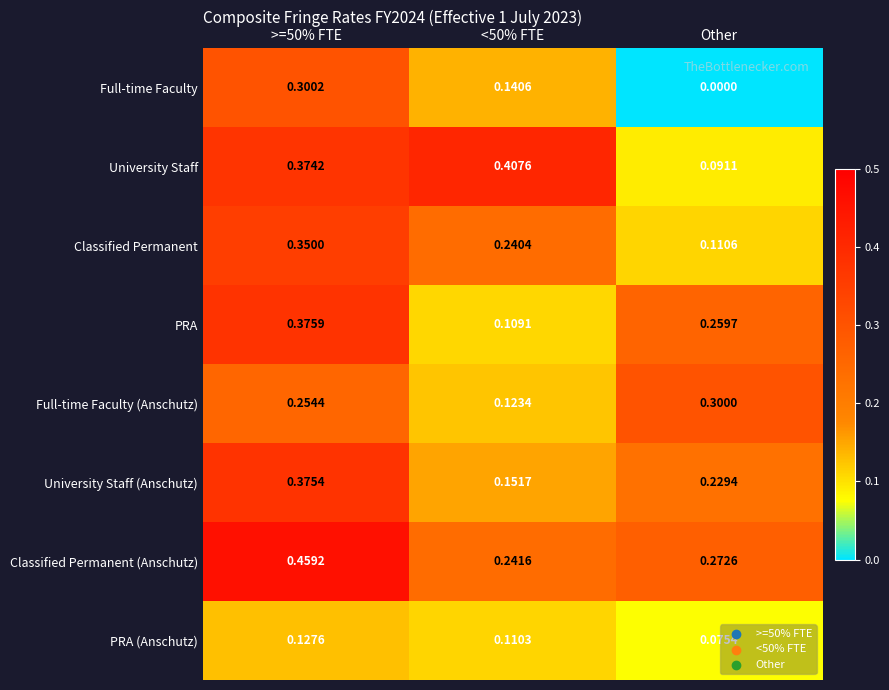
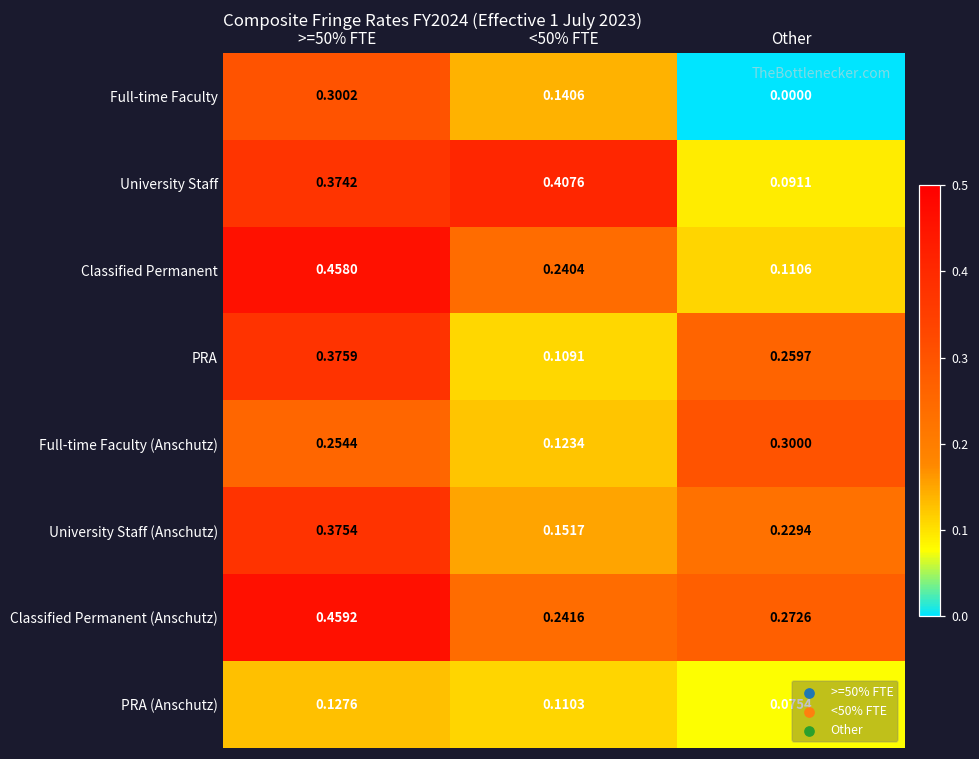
  {
    "Full-time Faculty": {
      ">=50% FTE": 0.3002,
      "<50% FTE": 0.1406
    },
    "University Staff": {
      ">=50% FTE": 0.3742,
      "<50% FTE": 0.4076,
      "Other": 0.0911
    },
    "Classified Permanent": {
-     ">=50% FTE": 0.3500,
+     ">=50% FTE": 0.4580,
      "<50% FTE": 0.2404,
      "Other": 0.1106
    },
    "PRA": {
      ">=50% FTE": 0.3759,
      "<50% FTE": 0.1091,
      "Other": 0.2597
    },
    "Full-time Faculty (Anschutz)": {
      ">=50% FTE": 0.2544,
      "<50% FTE": 0.1234,
      "Other": 0.3000
    },
    "University Staff (Anschutz)": {
      ">=50% FTE": 0.3754,
      "<50% FTE": 0.1517,
      "Other": 0.2294
    },
    "Classified Permanent (Anschutz)": {
      ">=50% FTE": 0.4592,
      "<50% FTE": 0.2416,
      "Other": 0.2726
    },
    "PRA (Anschutz)": {
      ">=50% FTE": 0.1276,
      "<50% FTE": 0.1103
    }
  }
